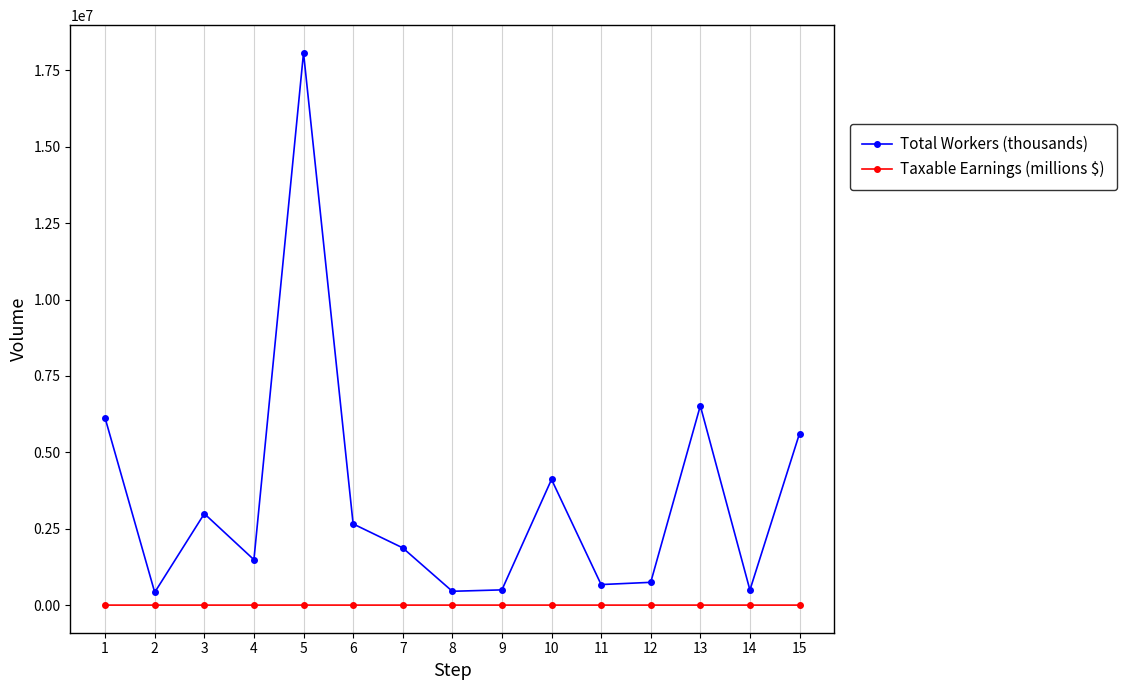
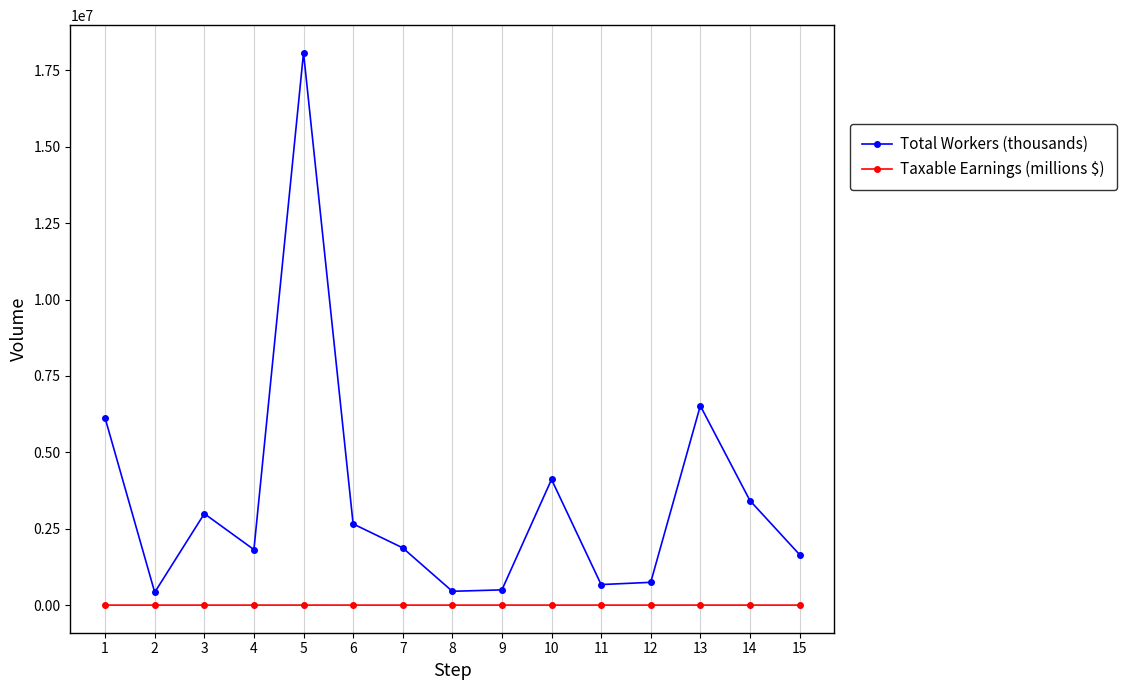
  {
    "Total Workers (thousands)": {
      "1": 6100000,
      "2": 400000,
      "3": 3000000,
-     "4": 1500000,
+     "4": 1800000,
      "5": 18100000,
      "6": 2700000,
      "7": 1900000,
      "8": 500000,
      "9": 500000,
      "10": 4100000,
      "11": 700000,
      "12": 700000,
      "13": 6500000,
-     "14": 500000,
-     "15": 5600000
+     "14": 3400000,
+     "15": 1700000
    },
    "Taxable Earnings (millions $)": {
      "1": 0,
      "2": 0,
      "3": 0,
      "4": 0,
      "5": 0,
      "6": 0,
      "7": 0,
      "8": 0,
      "9": 0,
      "10": 0,
      "11": 0,
      "12": 0,
      "13": 0,
      "14": 0,
      "15": 0
    }
  }
